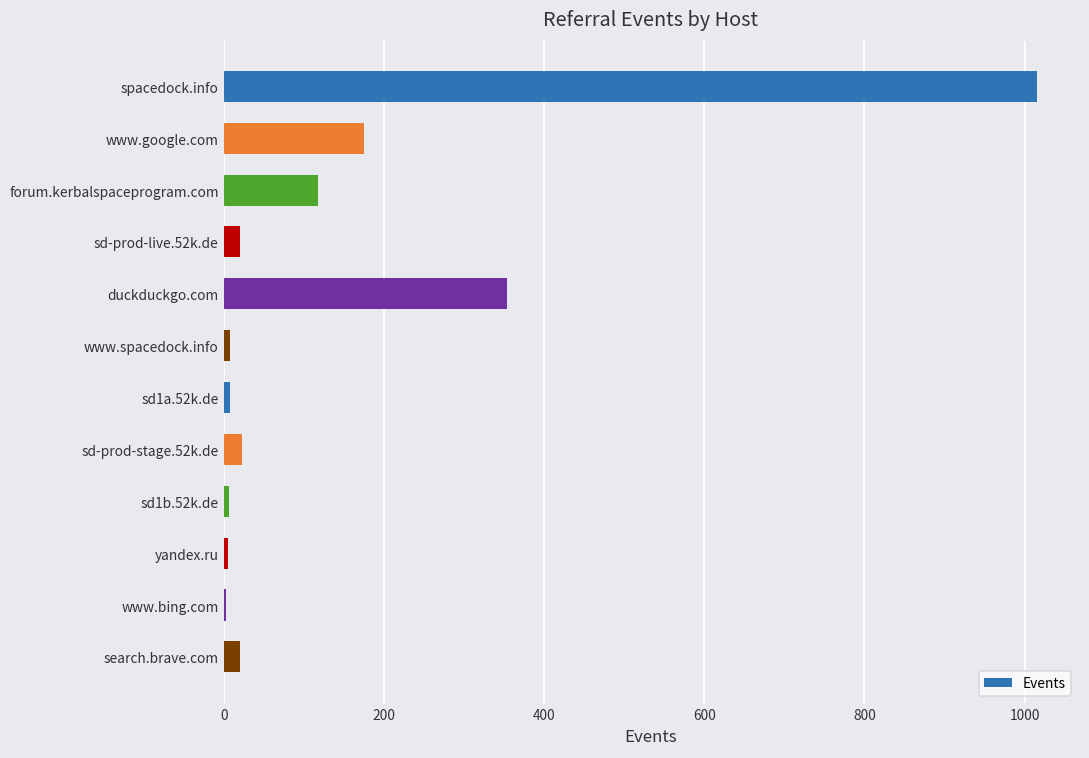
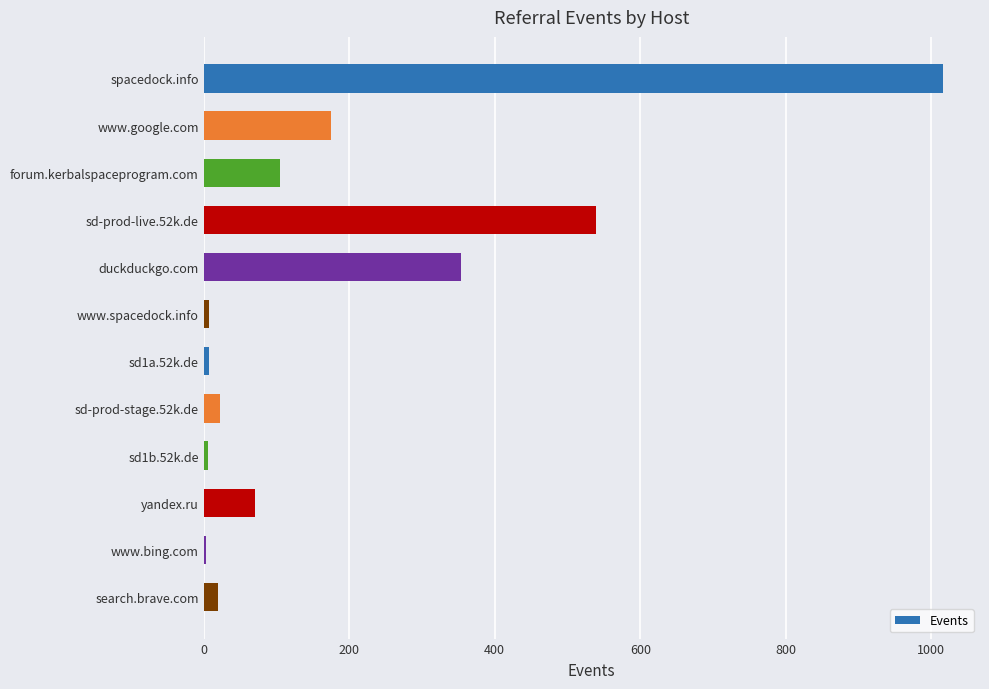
  {
    "spacedock.info": 1020,
    "www.google.com": 180,
-   "forum.kerbalspaceprogram.com": 120,
-   "sd-prod-live.52k.de": 20,
+   "forum.kerbalspaceprogram.com": 110,
+   "sd-prod-live.52k.de": 540,
    "duckduckgo.com": 350,
    "www.spacedock.info": 10,
    "sd1a.52k.de": 10,
    "sd-prod-stage.52k.de": 20,
    "sd1b.52k.de": 10,
-   "yandex.ru": 10,
+   "yandex.ru": 70,
    "search.brave.com": 20
  }
